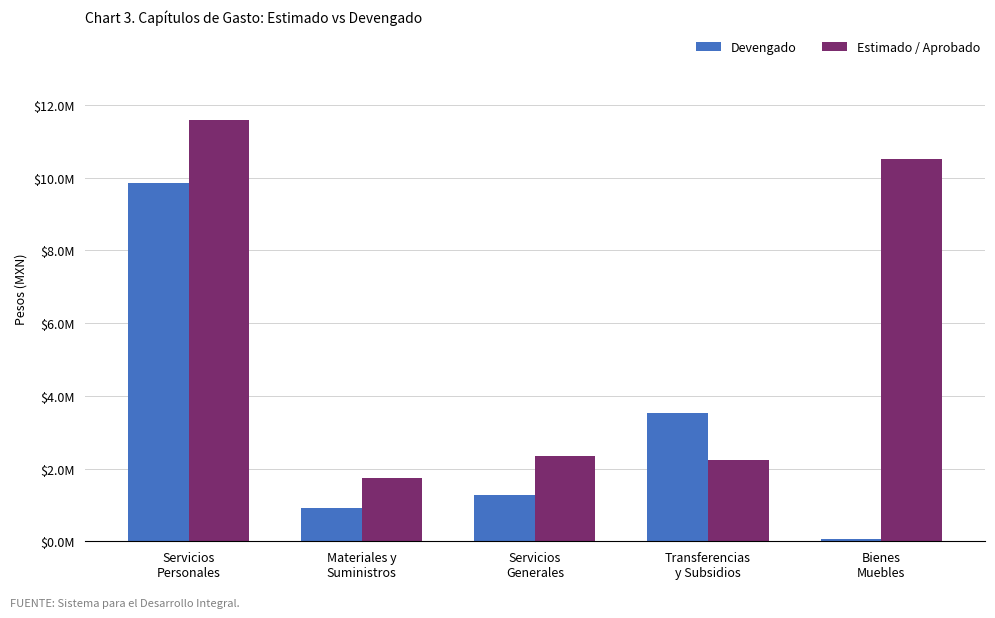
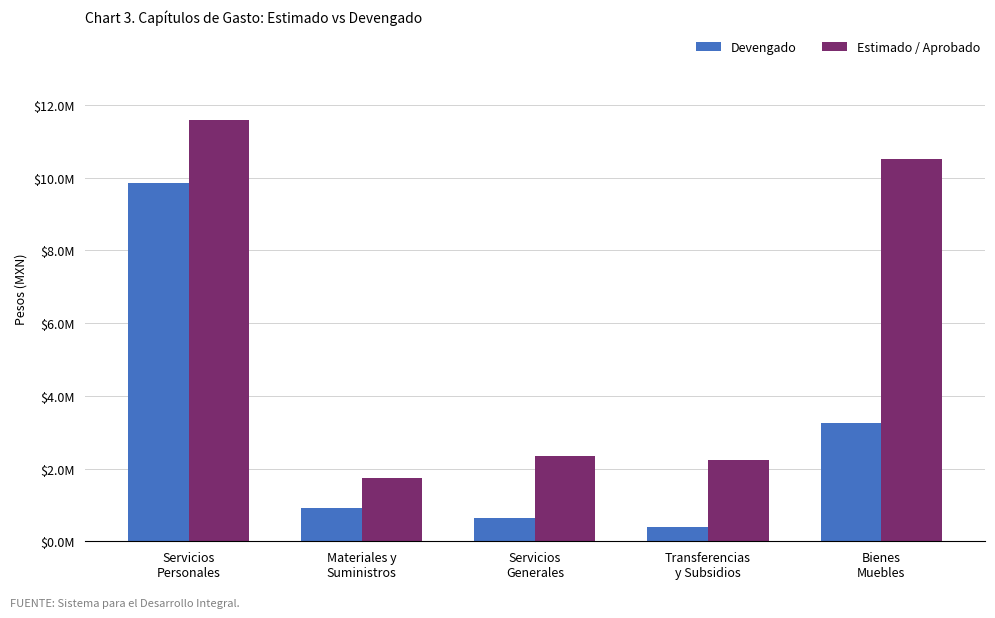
  {
    "Devengado": {
      "Servicios Personales": "$9800000",
      "Materiales y Suministros": "$900000",
-     "Servicios Generales": "$1300000",
-     "Transferencias y Subsidios": "$3500000",
-     "Bienes Muebles": "$100000"
+     "Servicios Generales": "$600000",
+     "Transferencias y Subsidios": "$400000",
+     "Bienes Muebles": "$3200000"
    },
    "Estimado / Aprobado": {
      "Servicios Personales": "$11600000",
      "Materiales y Suministros": "$1700000",
      "Servicios Generales": "$2400000",
      "Transferencias y Subsidios": "$2200000",
      "Bienes Muebles": "$10500000"
    }
  }
